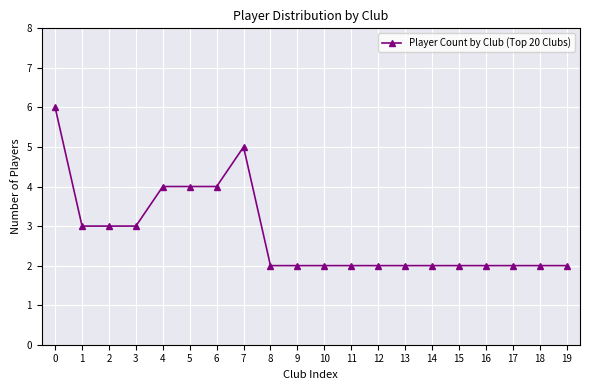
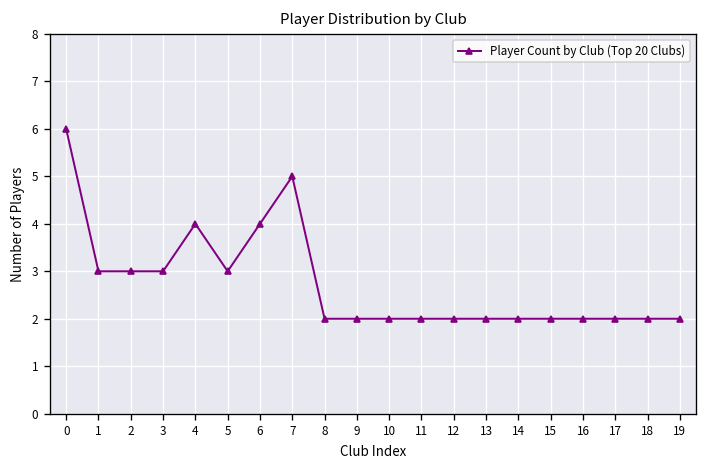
  {
    "0": 6,
    "1": 3,
    "2": 3,
    "3": 3,
    "4": 4,
-   "5": 4,
+   "5": 3,
    "6": 4,
    "7": 5,
    "8": 2,
    "9": 2,
    "10": 2,
    "11": 2,
    "12": 2,
    "13": 2,
    "14": 2,
    "15": 2,
    "16": 2,
    "17": 2,
    "18": 2,
    "19": 2
  }
